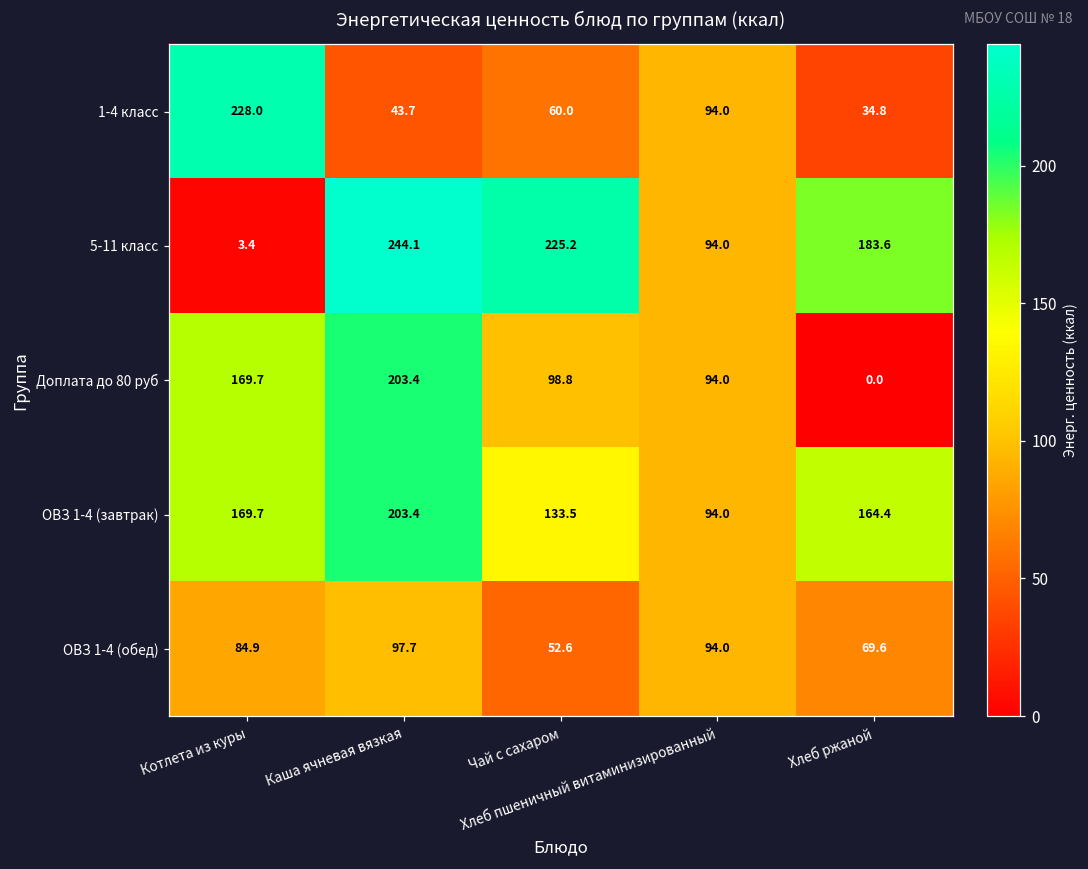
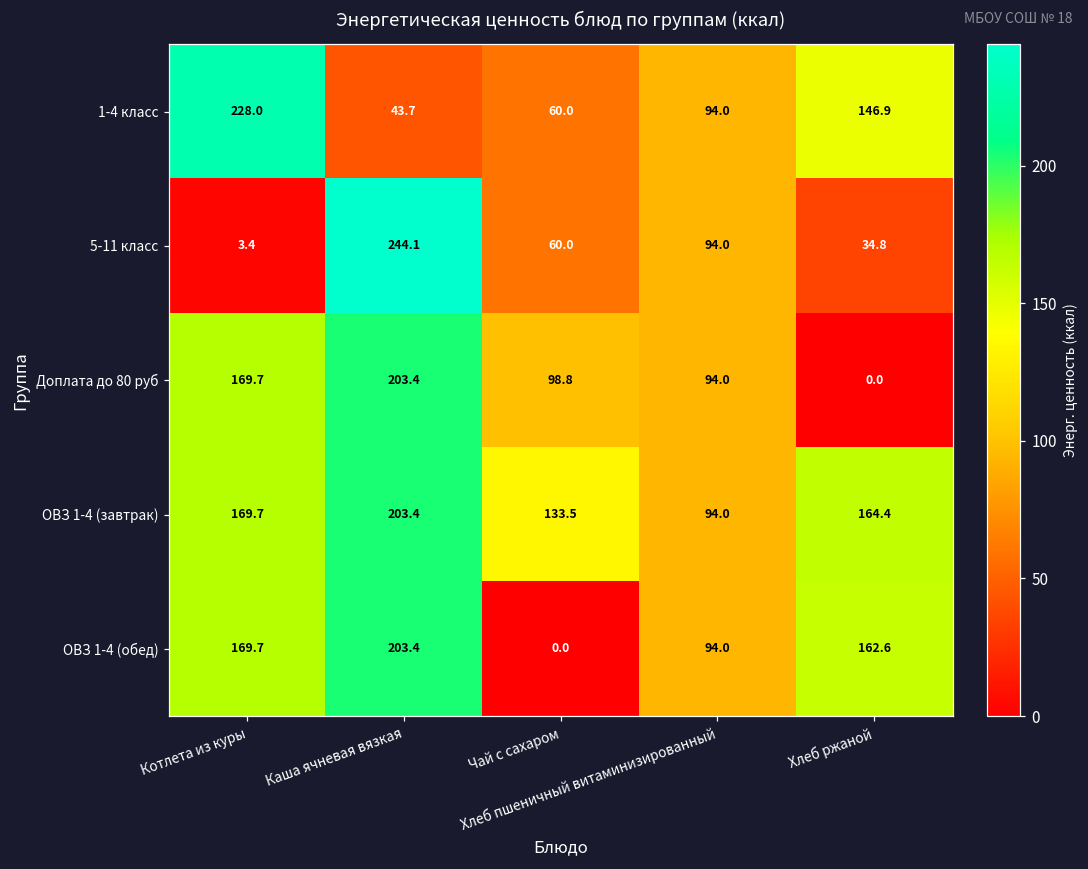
  {
    "1-4 класс": {
      "Котлета из куры": 228.0,
      "Каша ячневая вязкая": 43.7,
      "Чай с сахаром": 60.0,
      "Хлеб пшеничный витаминизированный": 94.0,
-     "Хлеб ржаной": 34.8
+     "Хлеб ржаной": 146.9
    },
    "5-11 класс": {
      "Котлета из куры": 3.4,
      "Каша ячневая вязкая": 244.1,
-     "Чай с сахаром": 225.2,
+     "Чай с сахаром": 60.0,
      "Хлеб пшеничный витаминизированный": 94.0,
-     "Хлеб ржаной": 183.6
+     "Хлеб ржаной": 34.8
    },
    "Доплата до 80 руб": {
      "Котлета из куры": 169.7,
      "Каша ячневая вязкая": 203.4,
      "Чай с сахаром": 98.8,
      "Хлеб пшеничный витаминизированный": 94.0,
      "Хлеб ржаной": 0.0
    },
    "ОВЗ 1-4 (завтрак)": {
      "Котлета из куры": 169.7,
      "Каша ячневая вязкая": 203.4,
      "Чай с сахаром": 133.5,
      "Хлеб пшеничный витаминизированный": 94.0,
      "Хлеб ржаной": 164.4
    },
    "ОВЗ 1-4 (обед)": {
-     "Котлета из куры": 84.9,
-     "Каша ячневая вязкая": 97.7,
-     "Чай с сахаром": 52.6,
+     "Котлета из куры": 169.7,
+     "Каша ячневая вязкая": 203.4,
+     "Чай с сахаром": 0.0,
      "Хлеб пшеничный витаминизированный": 94.0,
-     "Хлеб ржаной": 69.6
+     "Хлеб ржаной": 162.6
    }
  }
